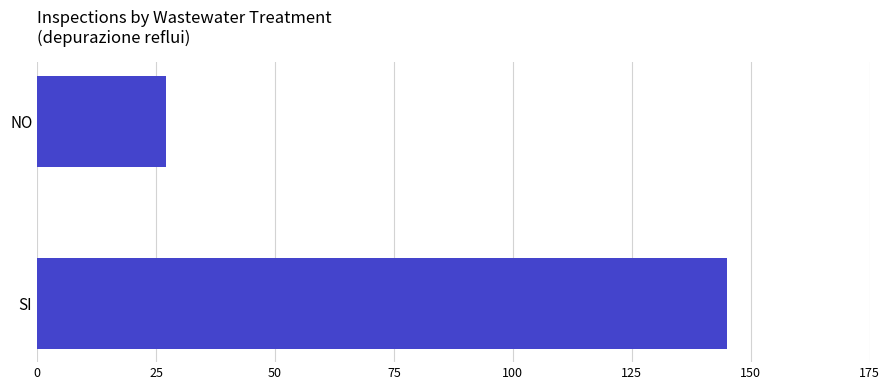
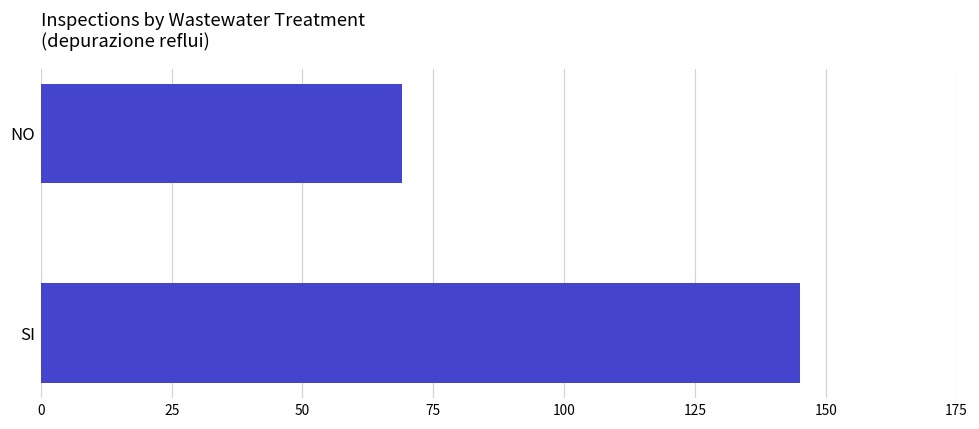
  {
-   "NO": 27,
+   "NO": 69,
    "SI": 145
  }
